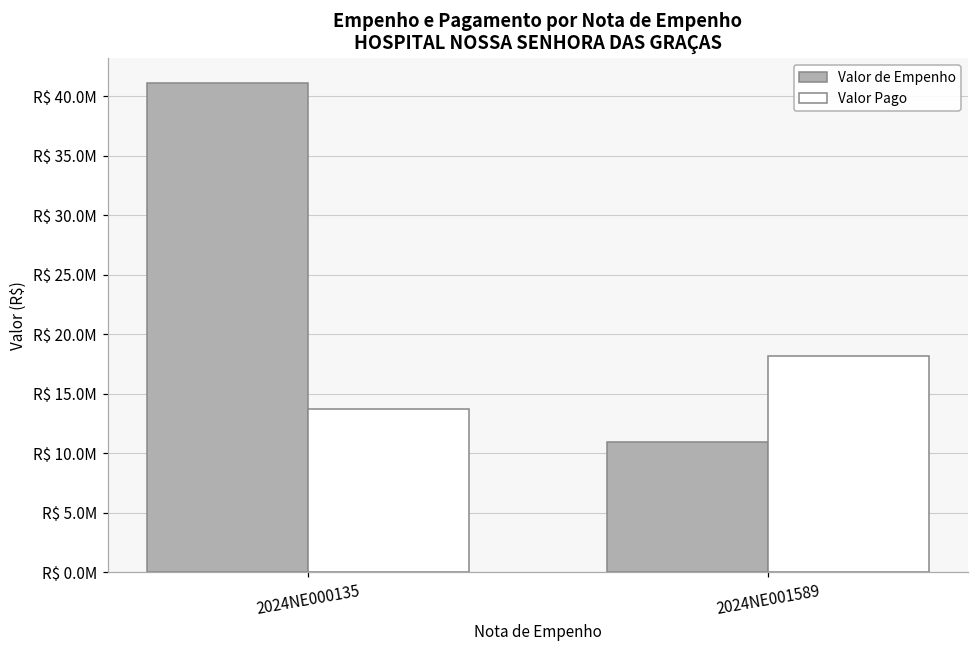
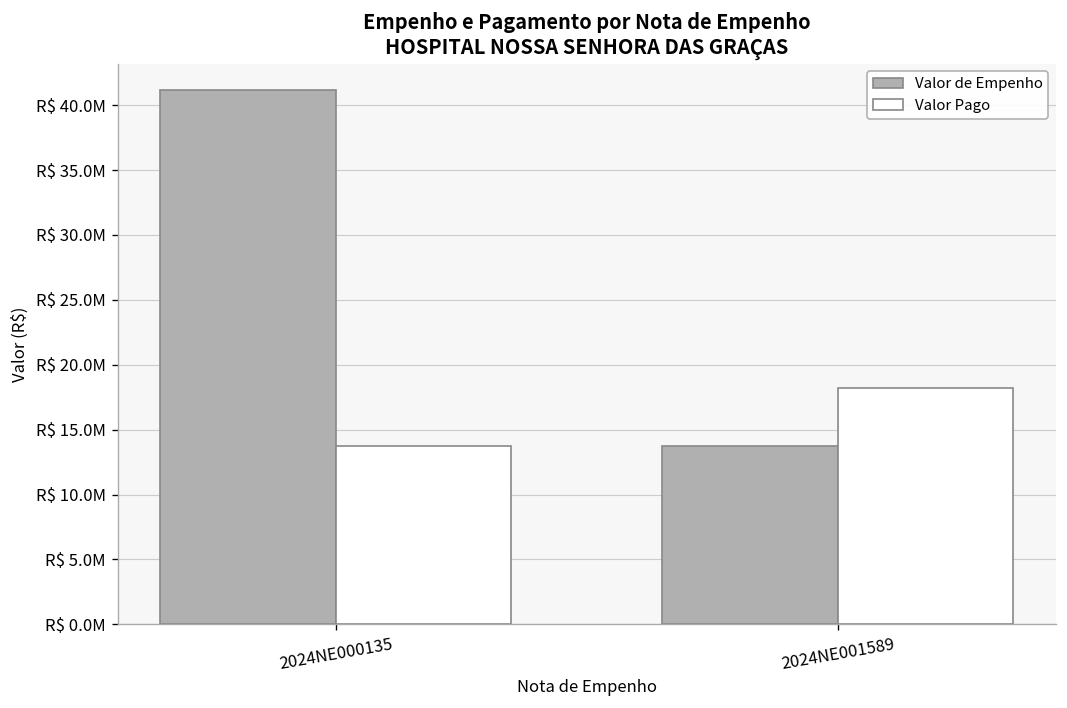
  {
    "Valor de Empenho": {
      "2024NE000135": "R$ 41100000",
-     "2024NE001589": "R$ 10900000"
+     "2024NE001589": "R$ 13700000"
    },
    "Valor Pago": {
      "2024NE000135": "R$ 13700000",
      "2024NE001589": "R$ 18200000"
    }
  }
